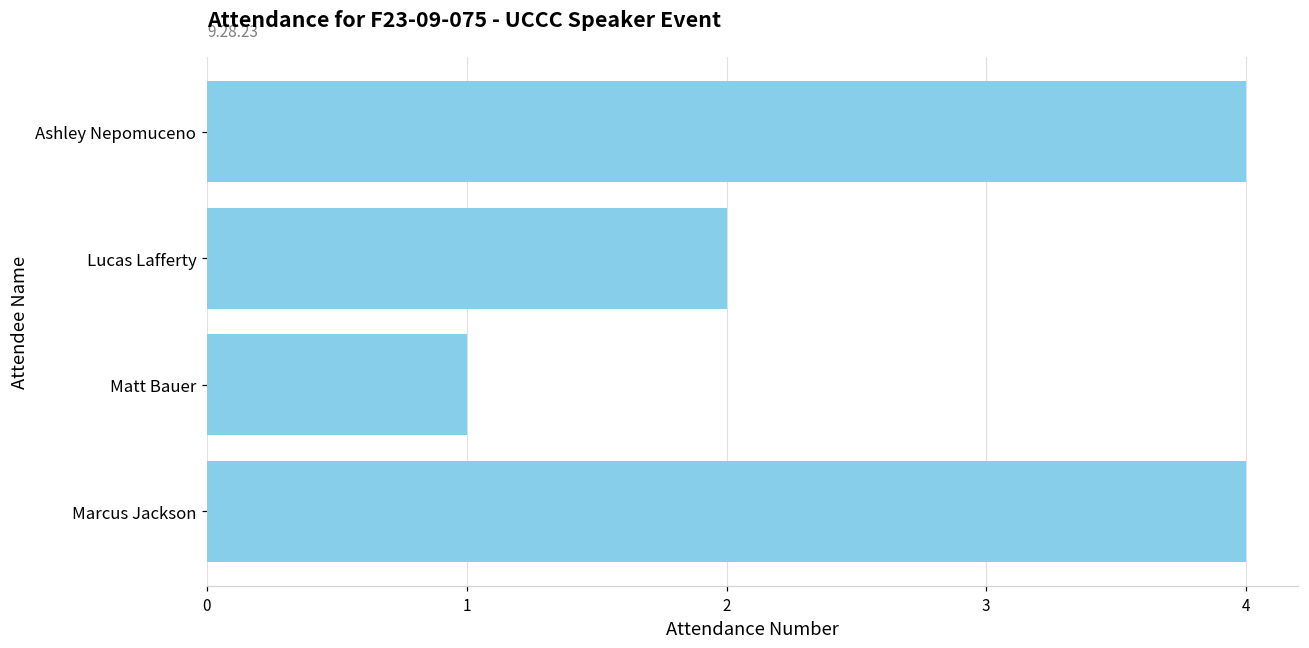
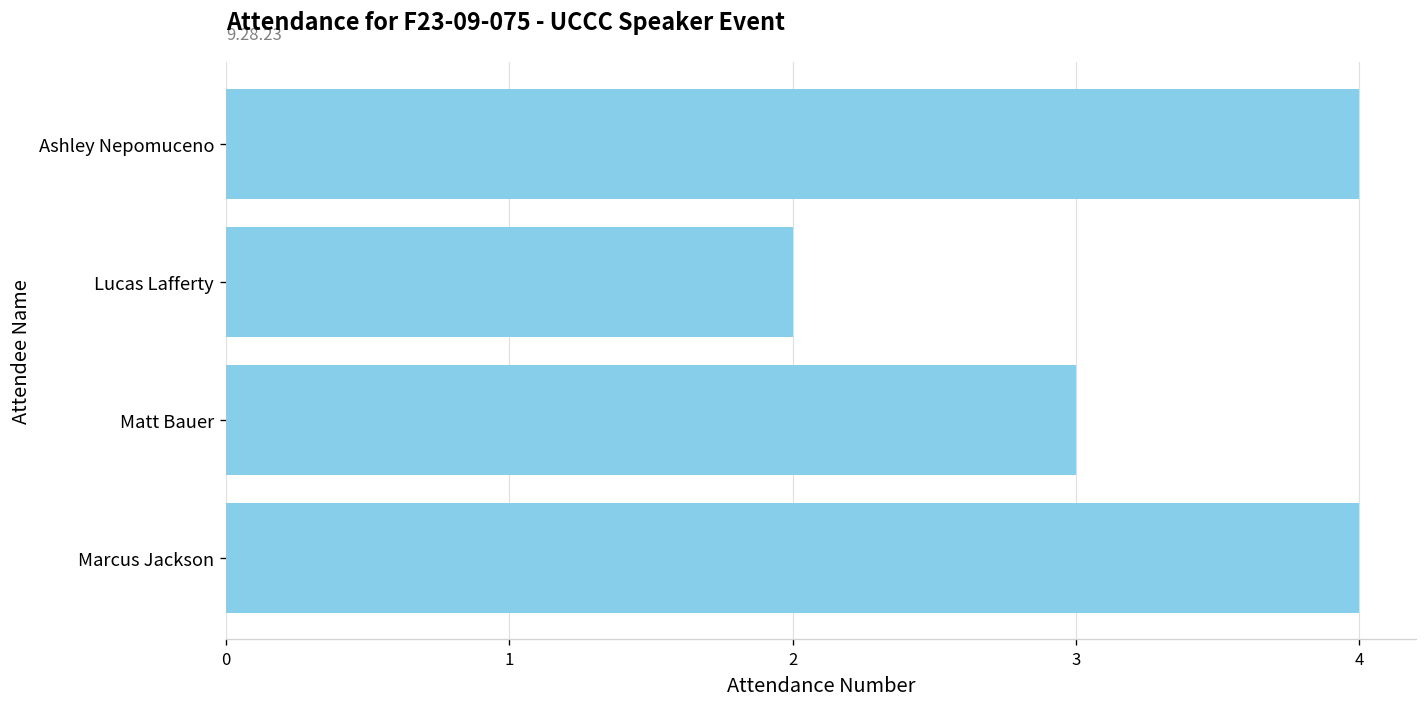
  {
    "Ashley Nepomuceno": 4,
    "Lucas Lafferty": 2,
-   "Matt Bauer": 1,
+   "Matt Bauer": 3,
    "Marcus Jackson": 4
  }
